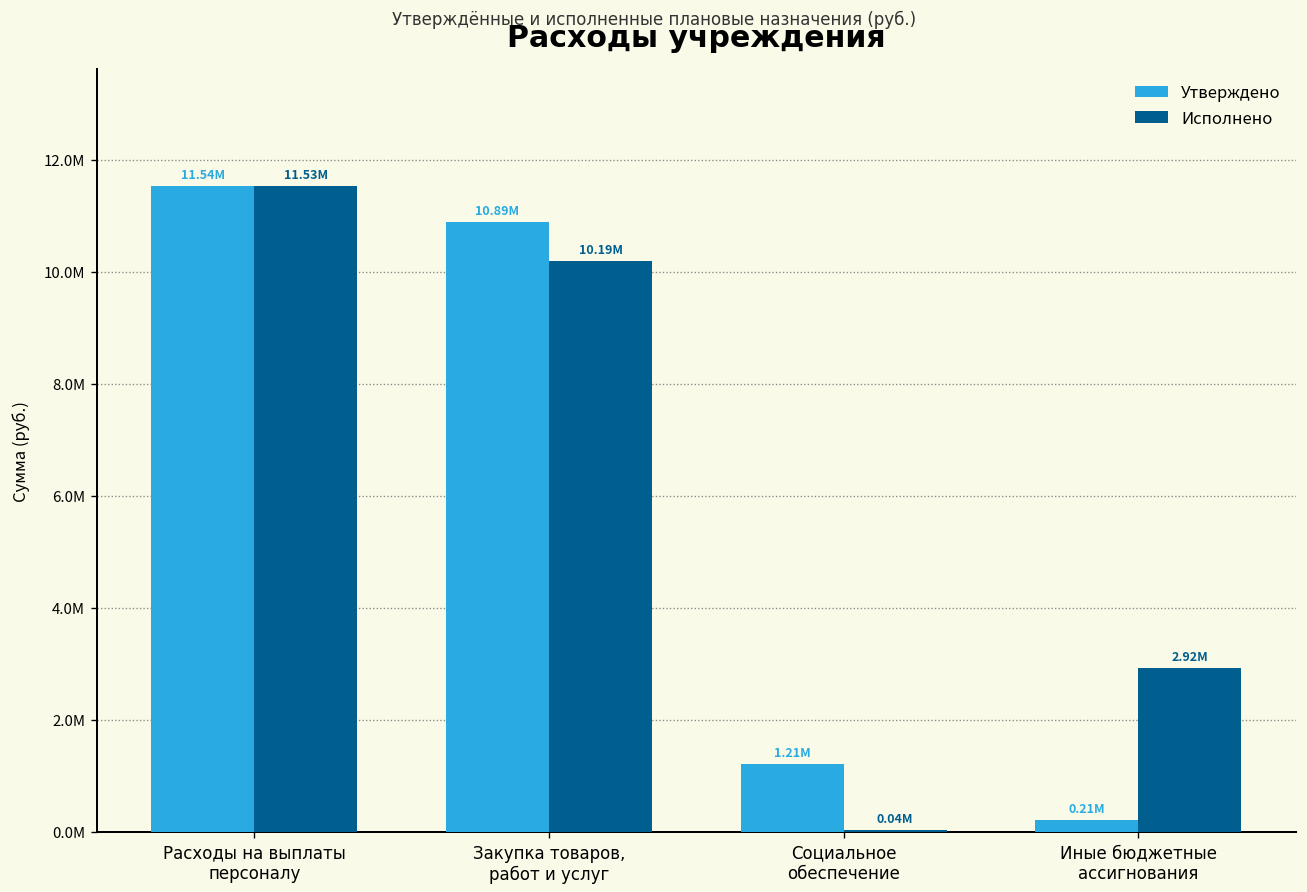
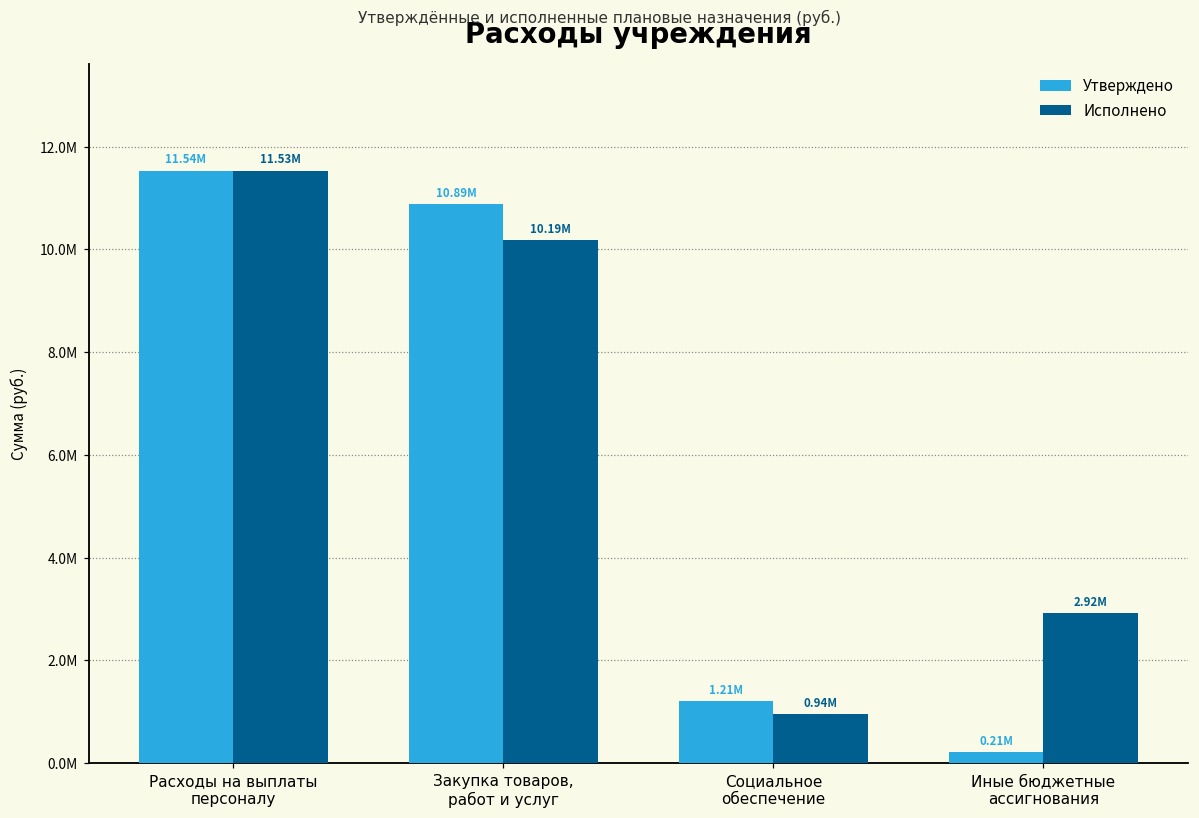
  {
    "Утверждено": {
      "Расходы на выплаты персоналу": "11.54M",
      "Закупка товаров, работ и услуг": "10.89M",
      "Социальное обеспечение": "1.21M",
      "Иные бюджетные ассигнования": "0.21M"
    },
    "Исполнено": {
      "Расходы на выплаты персоналу": "11.53M",
      "Закупка товаров, работ и услуг": "10.19M",
-     "Социальное обеспечение": "0.04M",
+     "Социальное обеспечение": "0.94M",
      "Иные бюджетные ассигнования": "2.92M"
    }
  }
